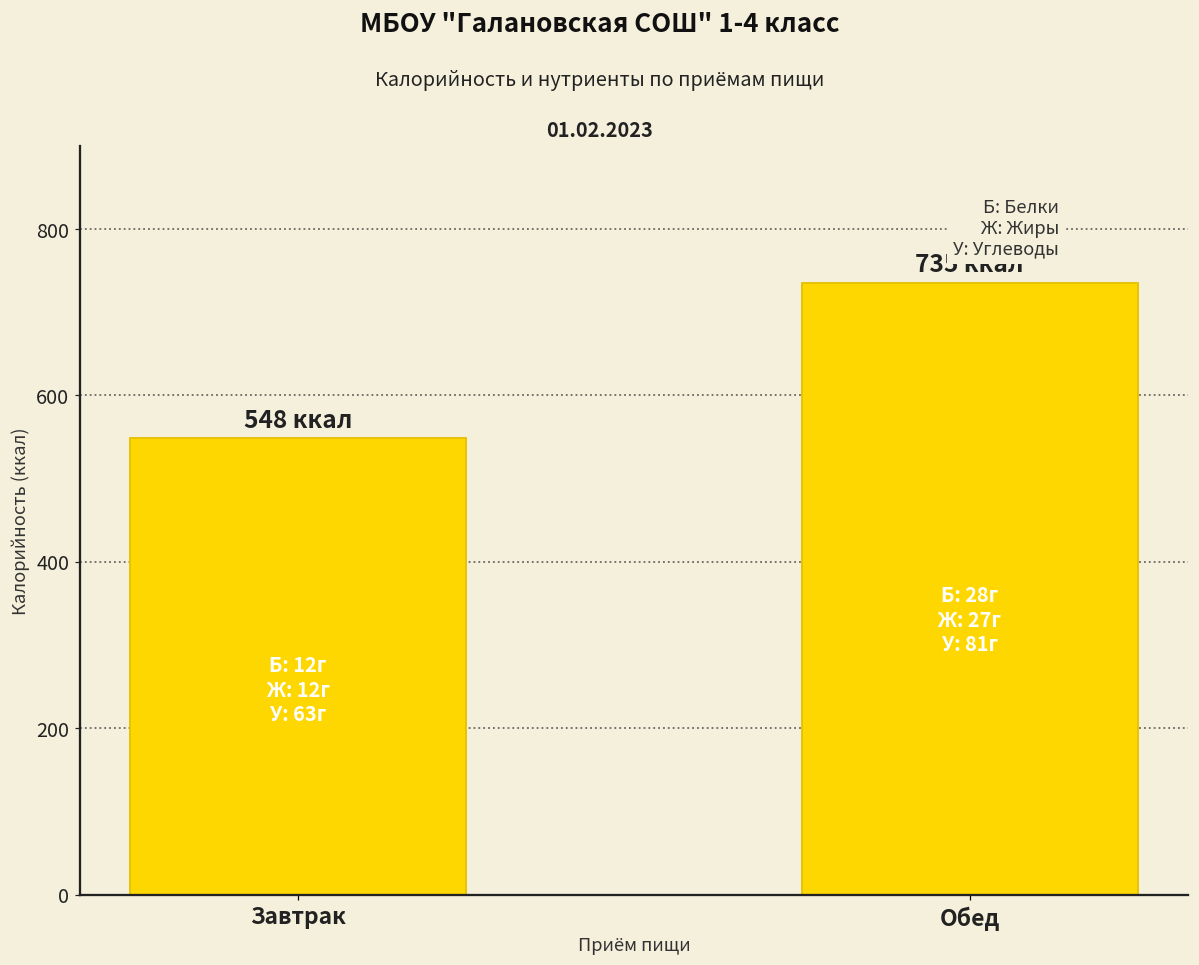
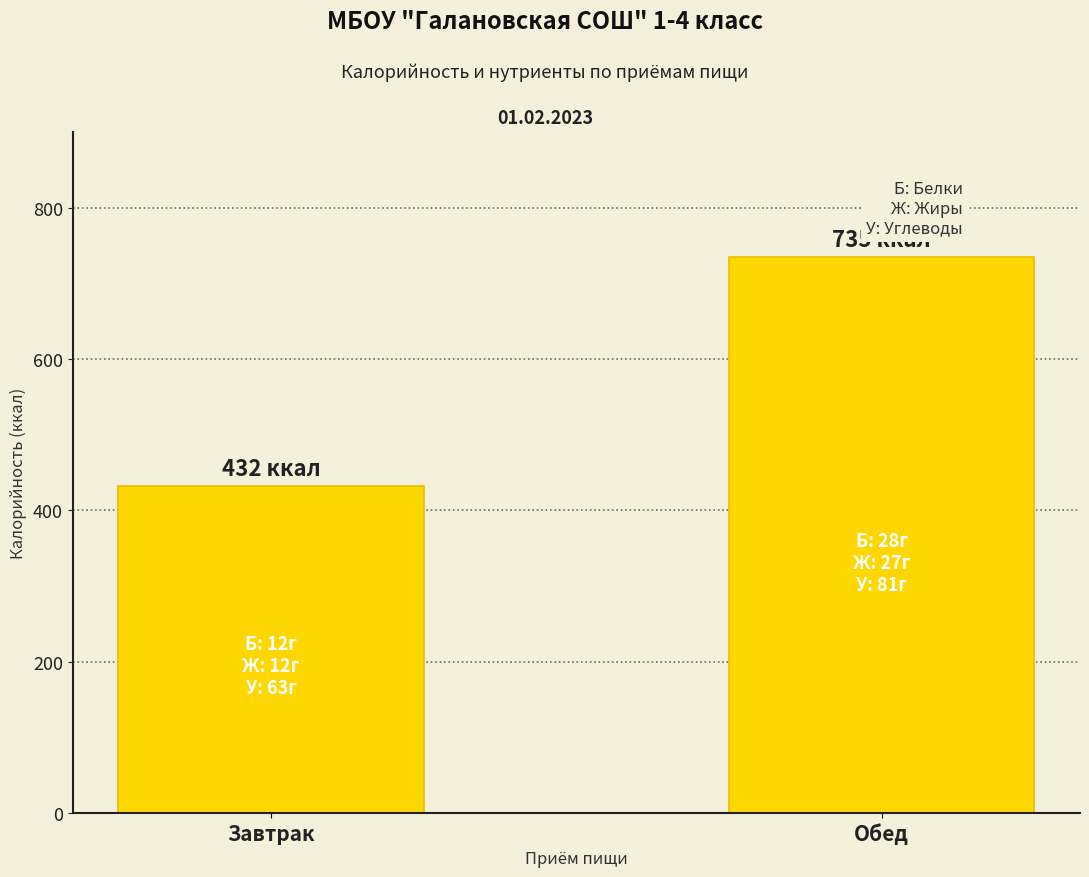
  {
-   "Завтрак": 548,
+   "Завтрак": 432,
    "Обед": 735
  }
